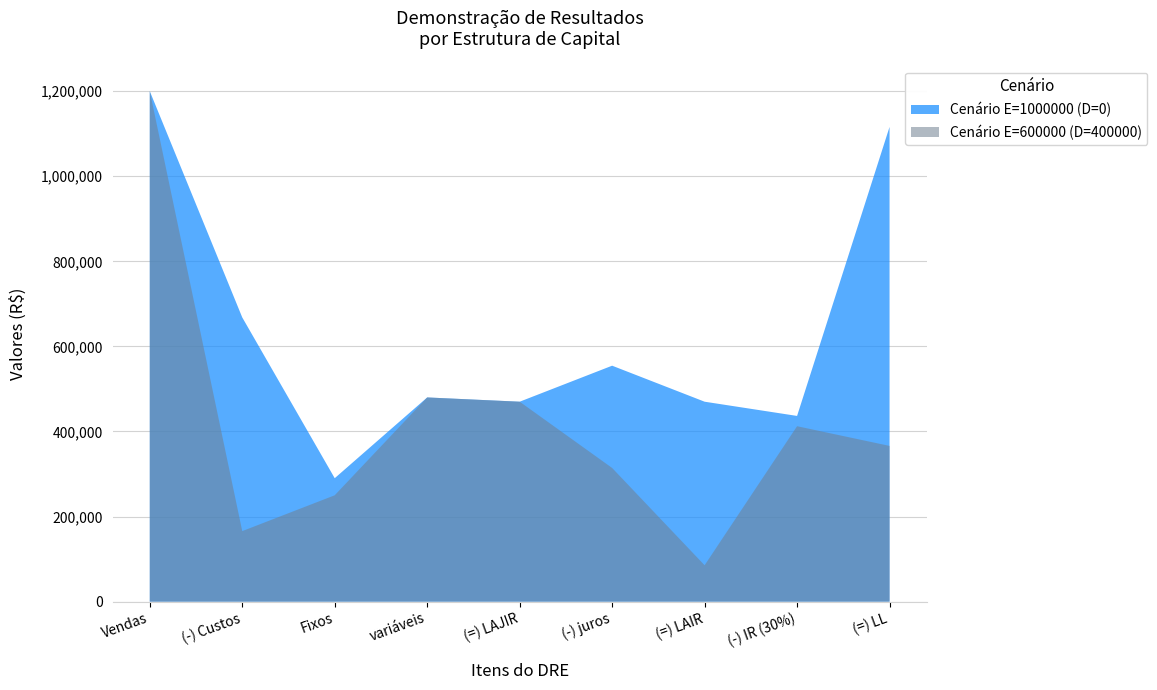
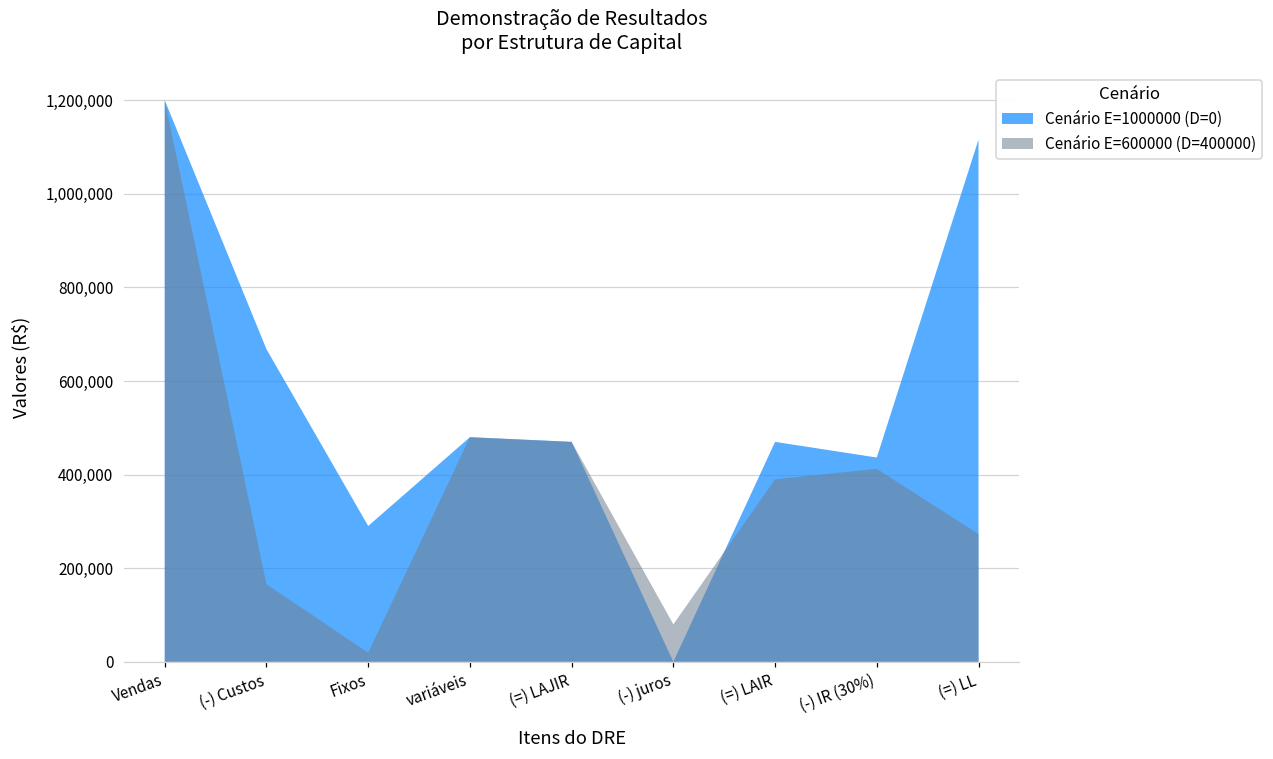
  {
    "Cenário E=1000000 (D=0)": {
      "(-) Custos": "670,000",
      "Fixos": "290,000",
-     "(-) juros": "550,000",
+     "(-) juros": "0",
      "(=) LAIR": "470,000",
      "(-) IR (30%)": "440,000",
      "(=) LL": "1,120,000"
    },
    "Cenário E=600000 (D=400000)": {
      "(-) Custos": "170,000",
-     "Fixos": "250,000",
-     "(-) juros": "310,000",
-     "(=) LAIR": "90,000",
+     "Fixos": "20,000",
+     "(-) juros": "80,000",
+     "(=) LAIR": "390,000",
      "(-) IR (30%)": "410,000",
-     "(=) LL": "370,000"
+     "(=) LL": "270,000"
    }
  }
